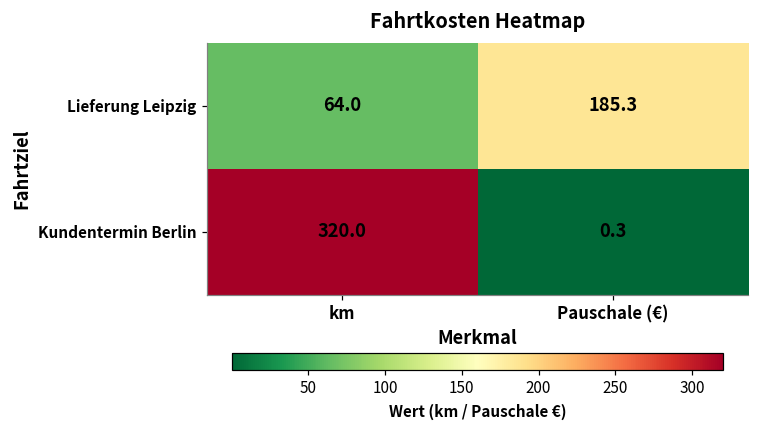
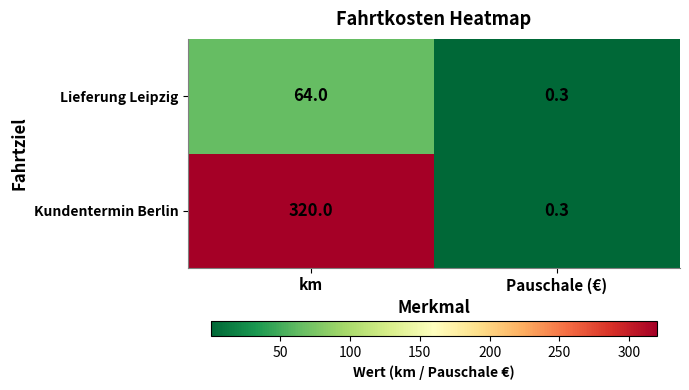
  {
    "Lieferung Leipzig": {
      "km": 64.0,
-     "Pauschale (€)": 185.3
+     "Pauschale (€)": 0.3
    },
    "Kundentermin Berlin": {
      "km": 320.0,
      "Pauschale (€)": 0.3
    }
  }
